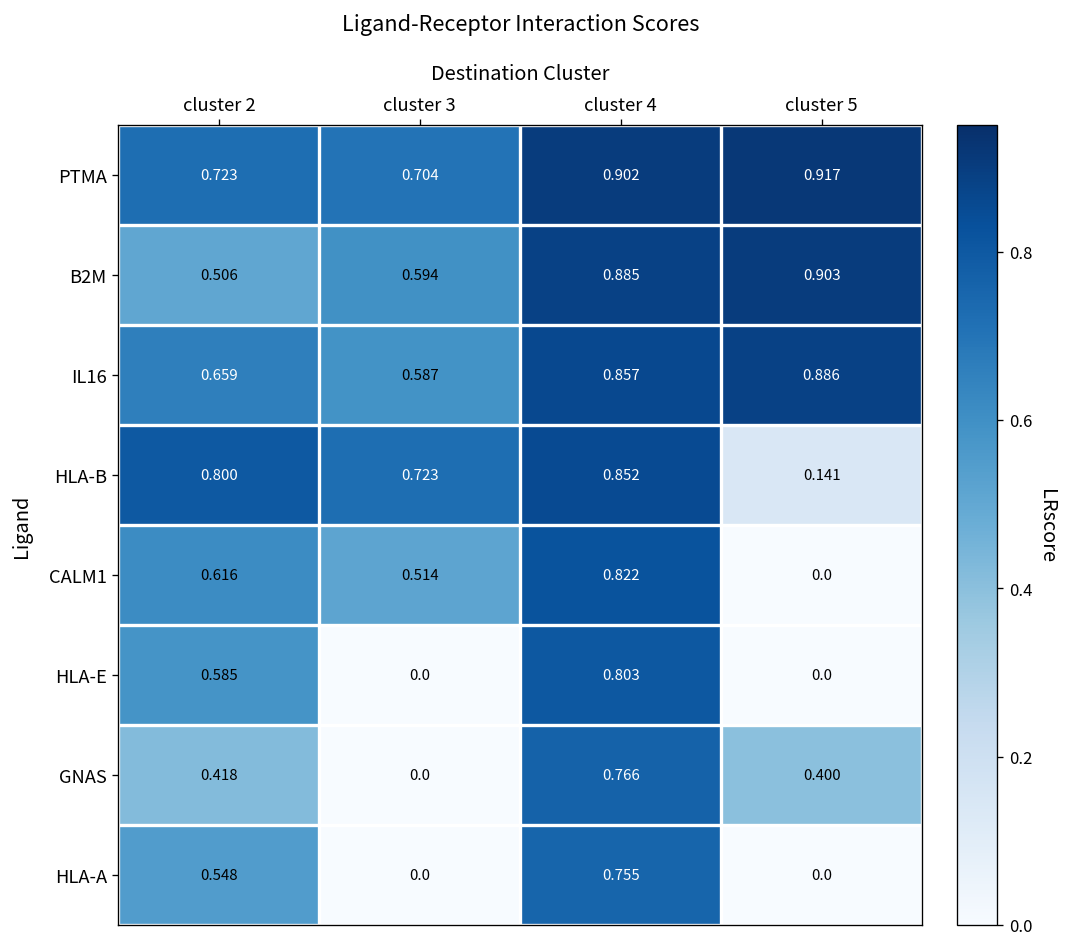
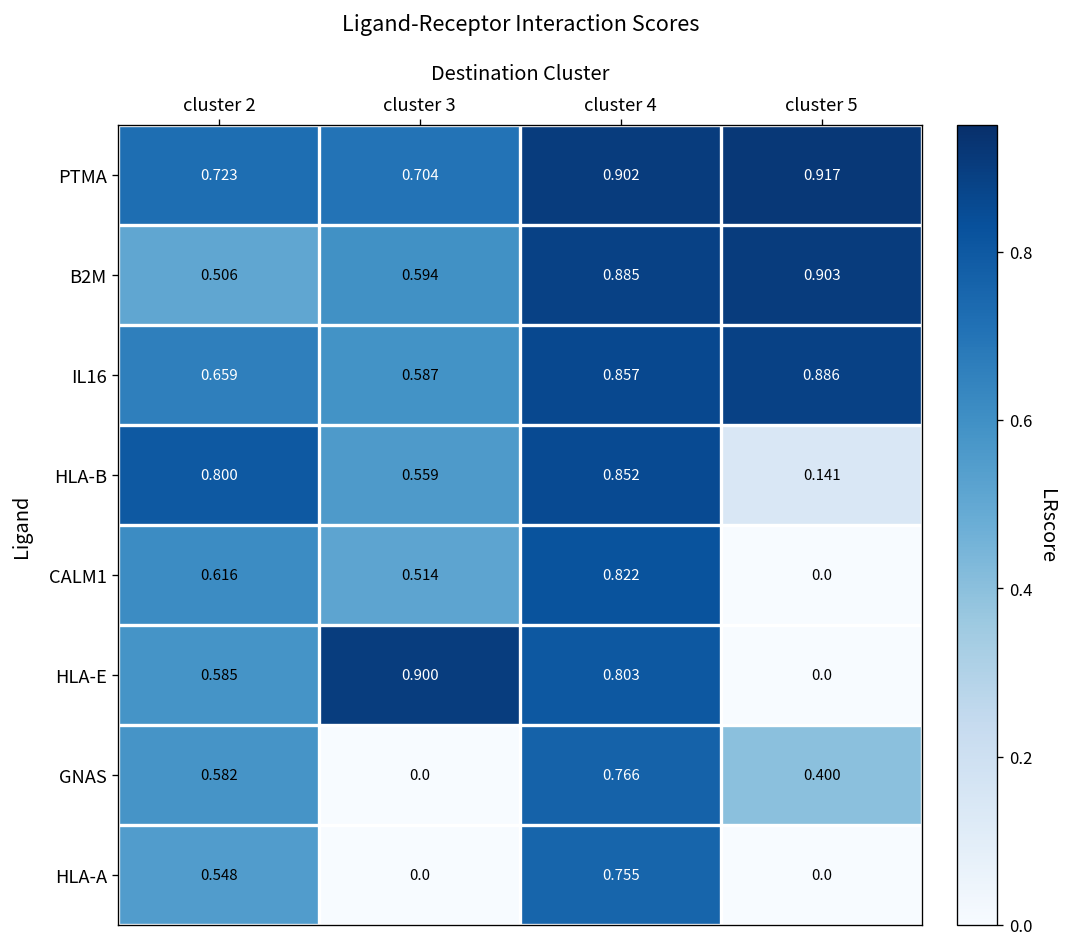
  {
    "PTMA": {
      "cluster 2": 0.723,
      "cluster 3": 0.704,
      "cluster 4": 0.902,
      "cluster 5": 0.917
    },
    "B2M": {
      "cluster 2": 0.506,
      "cluster 3": 0.594,
      "cluster 4": 0.885,
      "cluster 5": 0.903
    },
    "IL16": {
      "cluster 2": 0.659,
      "cluster 3": 0.587,
      "cluster 4": 0.857,
      "cluster 5": 0.886
    },
    "HLA-B": {
      "cluster 2": 0.800,
-     "cluster 3": 0.723,
+     "cluster 3": 0.559,
      "cluster 4": 0.852,
      "cluster 5": 0.141
    },
    "CALM1": {
      "cluster 2": 0.616,
      "cluster 3": 0.514,
      "cluster 4": 0.822,
      "cluster 5": 0.0
    },
    "HLA-E": {
      "cluster 2": 0.585,
-     "cluster 3": 0.0,
+     "cluster 3": 0.900,
      "cluster 4": 0.803,
      "cluster 5": 0.0
    },
    "GNAS": {
-     "cluster 2": 0.418,
+     "cluster 2": 0.582,
      "cluster 3": 0.0,
      "cluster 4": 0.766,
      "cluster 5": 0.400
    },
    "HLA-A": {
      "cluster 2": 0.548,
      "cluster 3": 0.0,
      "cluster 4": 0.755,
      "cluster 5": 0.0
    }
  }
